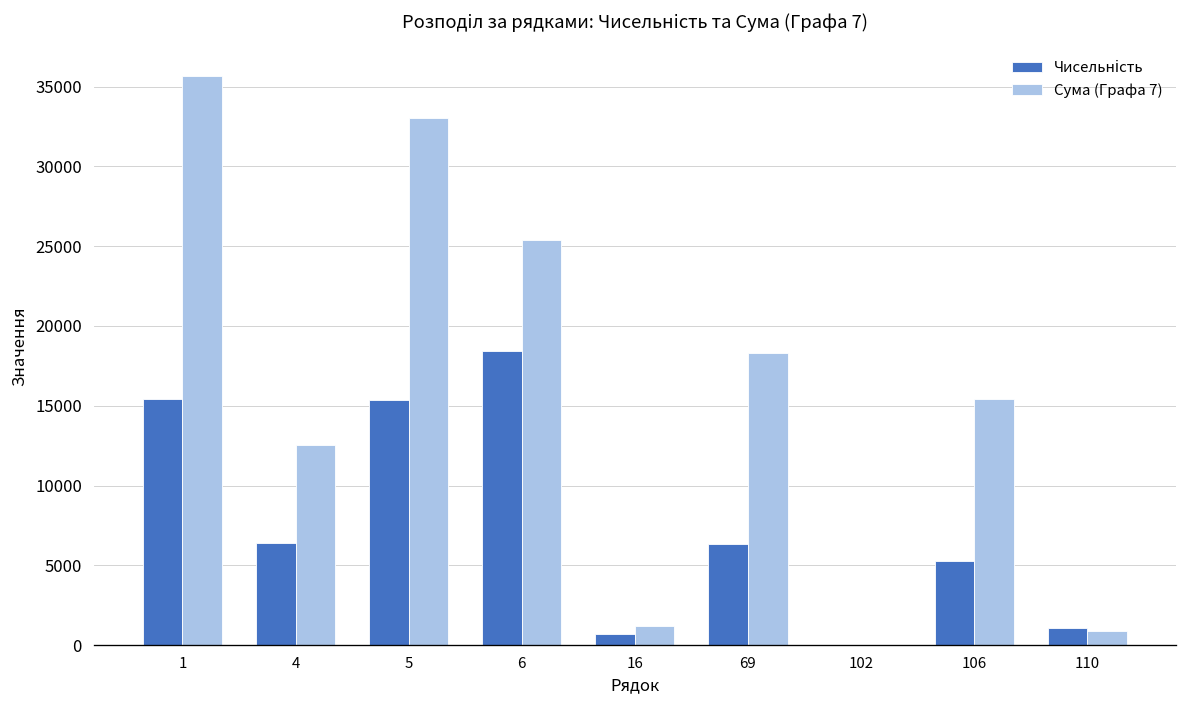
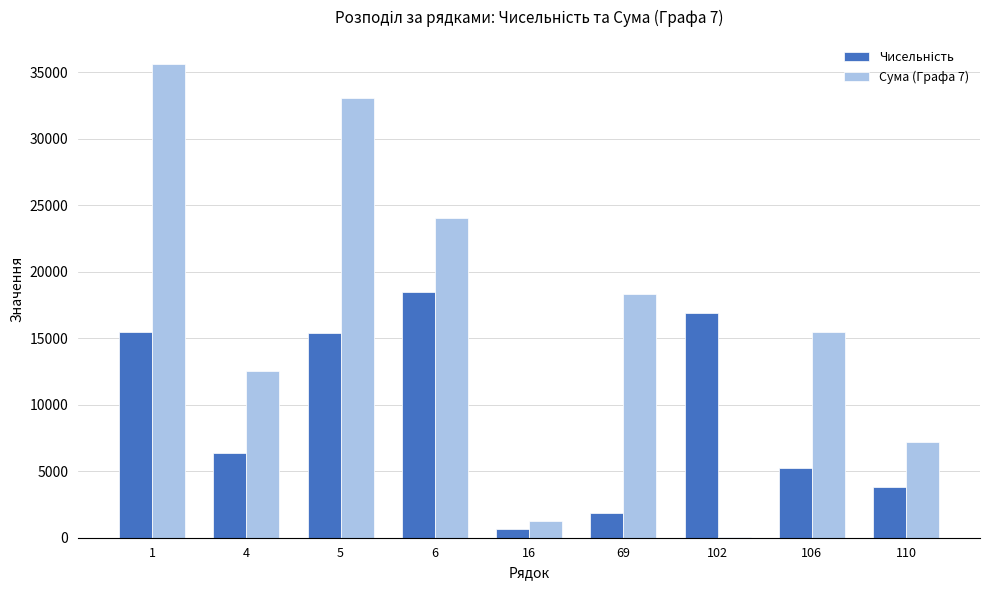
  {
    "Чисельність": {
      "1": 15400,
      "4": 6400,
      "5": 15400,
      "6": 18400,
      "16": 700,
-     "69": 6300,
-     "102": 0,
+     "69": 1800,
+     "102": 16900,
      "106": 5300,
-     "110": 1100
+     "110": 3800
    },
    "Сума (Графа 7)": {
      "1": 35600,
      "4": 12600,
      "5": 33000,
-     "6": 25400,
+     "6": 24000,
      "16": 1200,
      "69": 18300,
      "106": 15400,
-     "110": 900
+     "110": 7200
    }
  }
